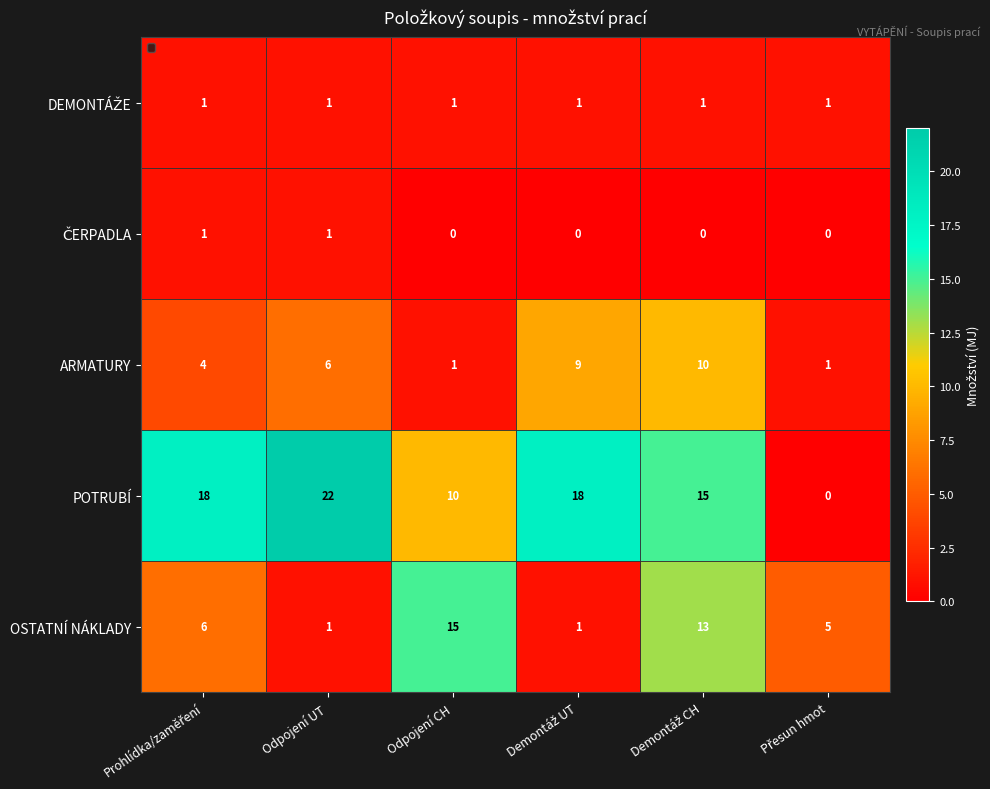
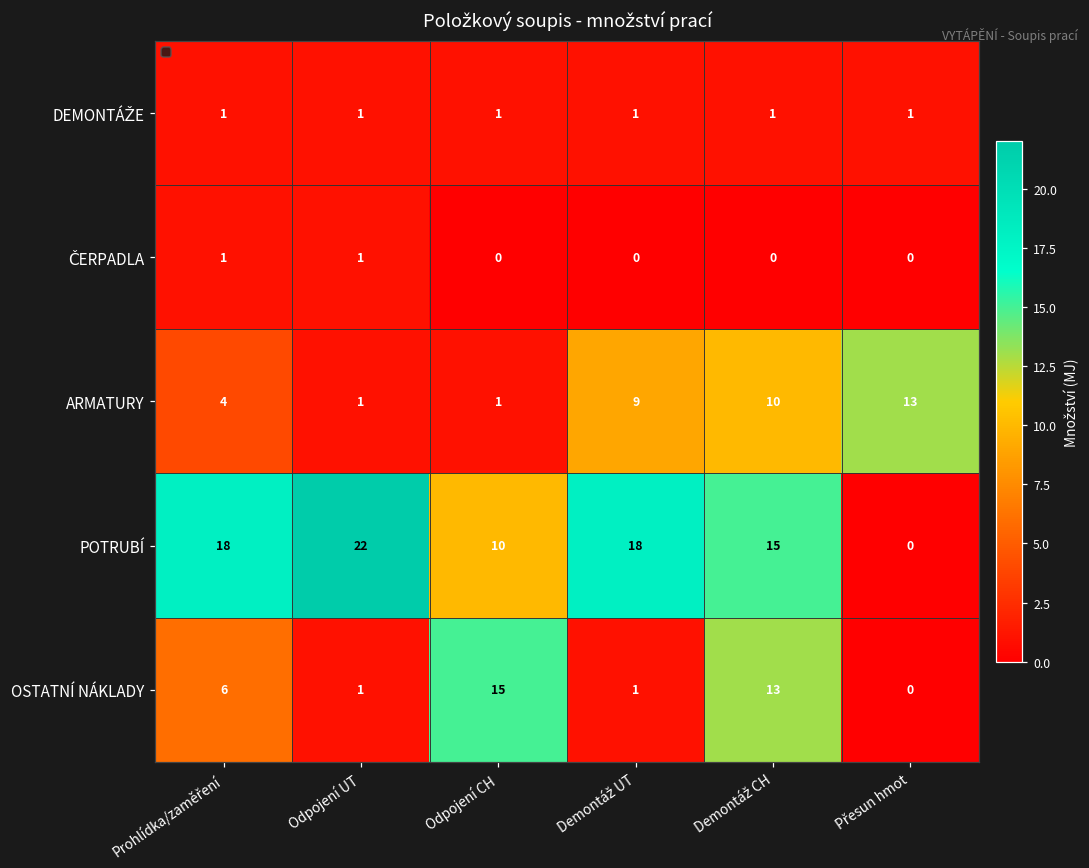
  {
    "DEMONTÁŽE": {
      "Prohlídka/zaměření": 1,
      "Odpojení UT": 1,
      "Odpojení CH": 1,
      "Demontáž UT": 1,
      "Demontáž CH": 1,
      "Přesun hmot": 1
    },
    "ČERPADLA": {
      "Prohlídka/zaměření": 1,
      "Odpojení UT": 1,
      "Odpojení CH": 0,
      "Demontáž UT": 0,
      "Demontáž CH": 0,
      "Přesun hmot": 0
    },
    "ARMATURY": {
      "Prohlídka/zaměření": 4,
-     "Odpojení UT": 6,
+     "Odpojení UT": 1,
      "Odpojení CH": 1,
      "Demontáž UT": 9,
      "Demontáž CH": 10,
-     "Přesun hmot": 1
+     "Přesun hmot": 13
    },
    "POTRUBÍ": {
      "Prohlídka/zaměření": 18,
      "Odpojení UT": 22,
      "Odpojení CH": 10,
      "Demontáž UT": 18,
      "Demontáž CH": 15,
      "Přesun hmot": 0
    },
    "OSTATNÍ NÁKLADY": {
      "Prohlídka/zaměření": 6,
      "Odpojení UT": 1,
      "Odpojení CH": 15,
      "Demontáž UT": 1,
      "Demontáž CH": 13,
-     "Přesun hmot": 5
+     "Přesun hmot": 0
    }
  }
